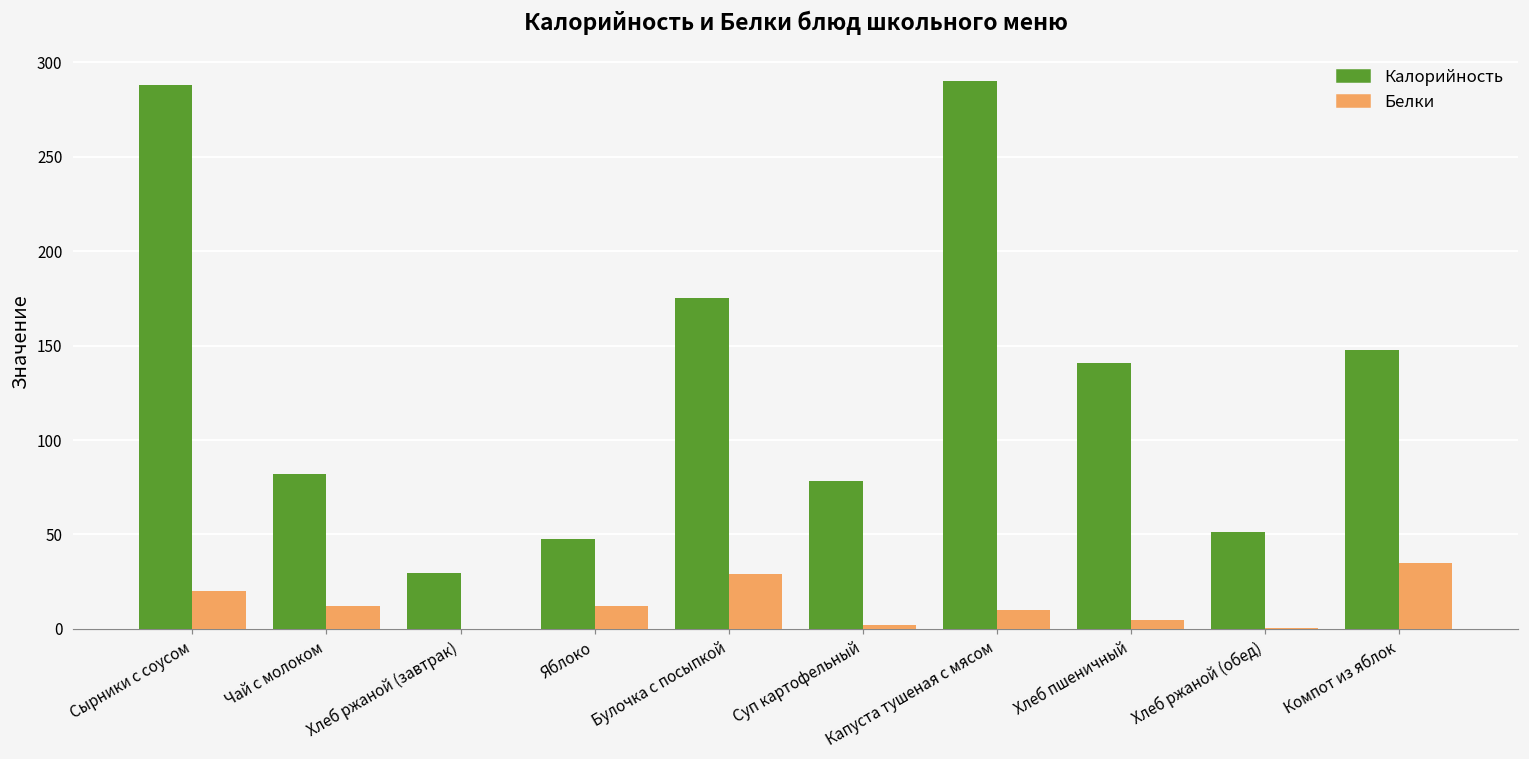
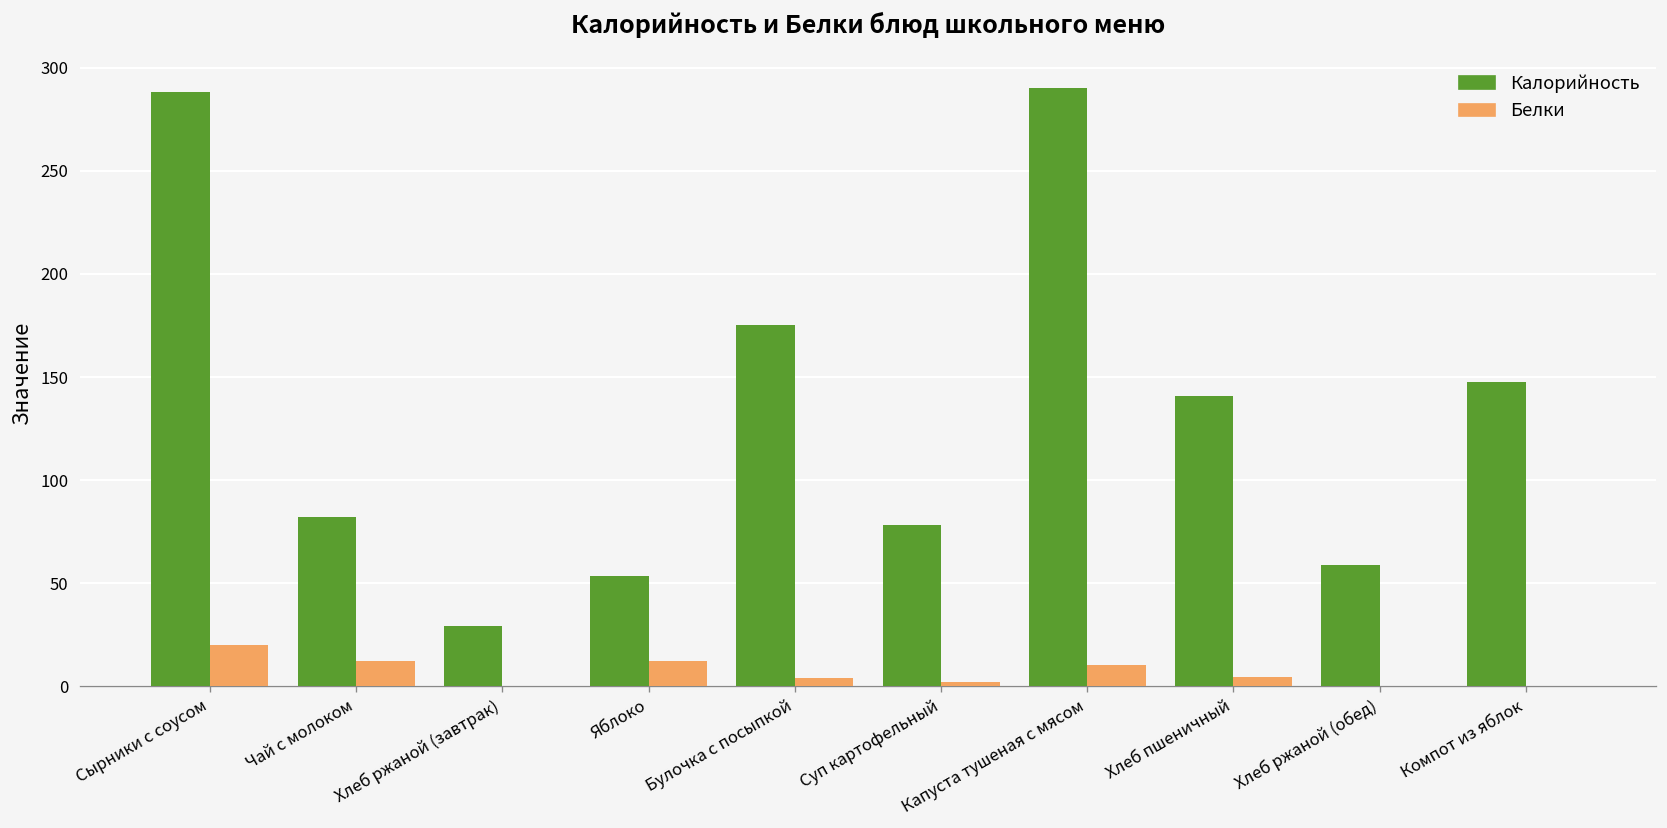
  {
    "Калорийность": {
      "Сырники с соусом": 288,
      "Чай с молоком": 82,
      "Хлеб ржаной (завтрак)": 29,
-     "Яблоко": 48,
+     "Яблоко": 53,
      "Булочка с посыпкой": 175,
      "Суп картофельный": 78,
      "Капуста тушеная с мясом": 290,
      "Хлеб пшеничный": 141,
-     "Хлеб ржаной (обед)": 51,
+     "Хлеб ржаной (обед)": 59,
      "Компот из яблок": 148
    },
    "Белки": {
      "Сырники с соусом": 20,
      "Чай с молоком": 12,
      "Яблоко": 12,
-     "Булочка с посыпкой": 29,
+     "Булочка с посыпкой": 4,
      "Суп картофельный": 2,
      "Капуста тушеная с мясом": 10,
      "Хлеб пшеничный": 5,
-     "Компот из яблок": 35
+     "Компот из яблок": 0
    }
  }
